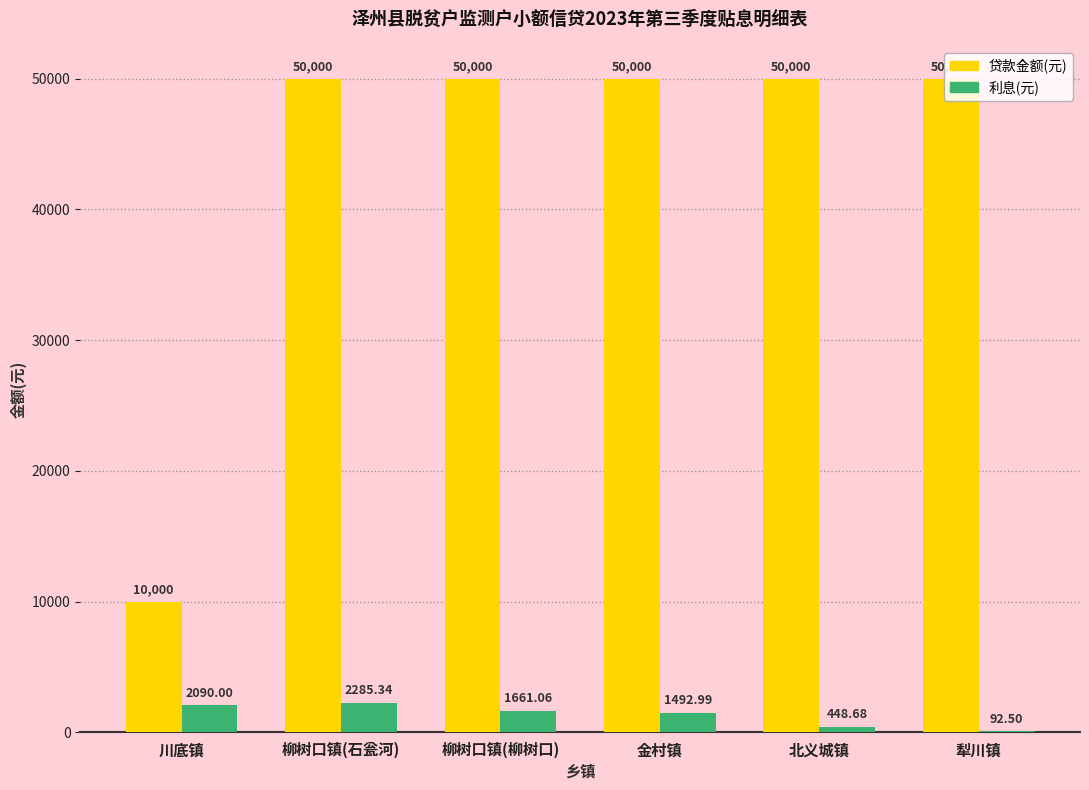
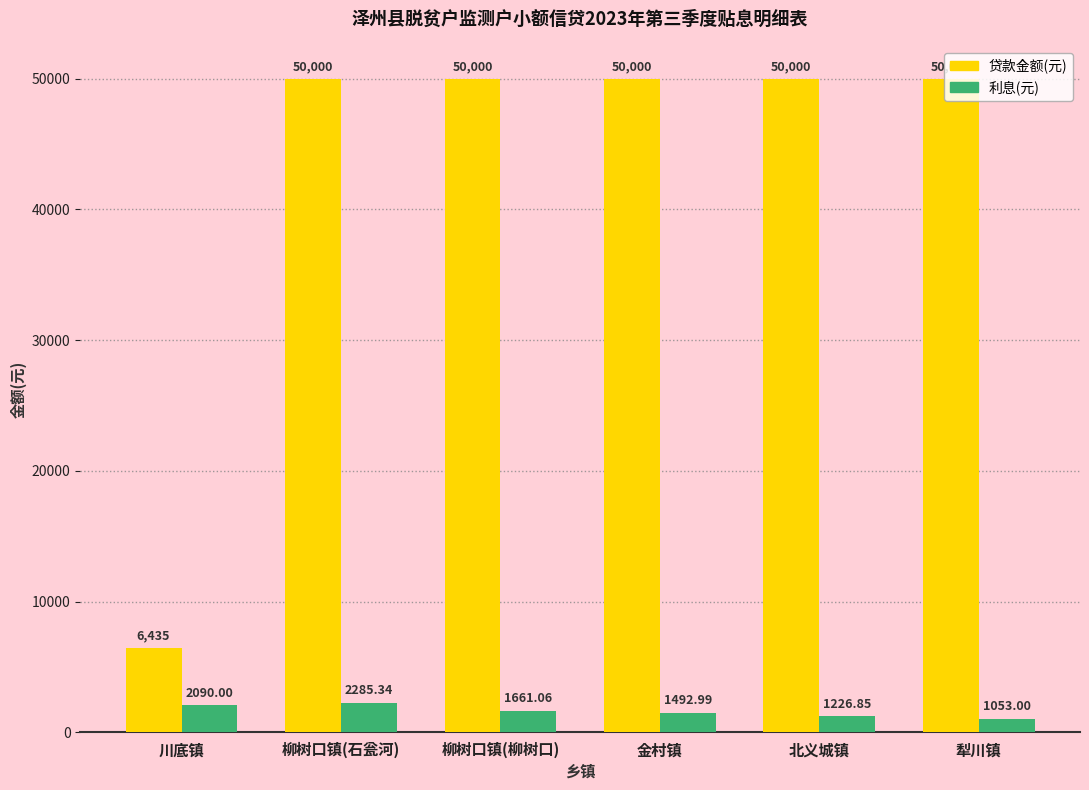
  {
    "贷款金额(元)": {
-     "川底镇": "10,000",
+     "川底镇": "6,435",
      "柳树口镇(石瓮河)": "50,000",
      "柳树口镇(柳树口)": "50,000",
      "金村镇": "50,000",
      "北义城镇": "50,000"
    },
    "利息(元)": {
      "川底镇": "2090.00",
      "柳树口镇(石瓮河)": "2285.34",
      "柳树口镇(柳树口)": "1661.06",
      "金村镇": "1492.99",
-     "北义城镇": "448.68",
-     "犁川镇": "92.50"
+     "北义城镇": "1226.85",
+     "犁川镇": "1053.00"
    }
  }
